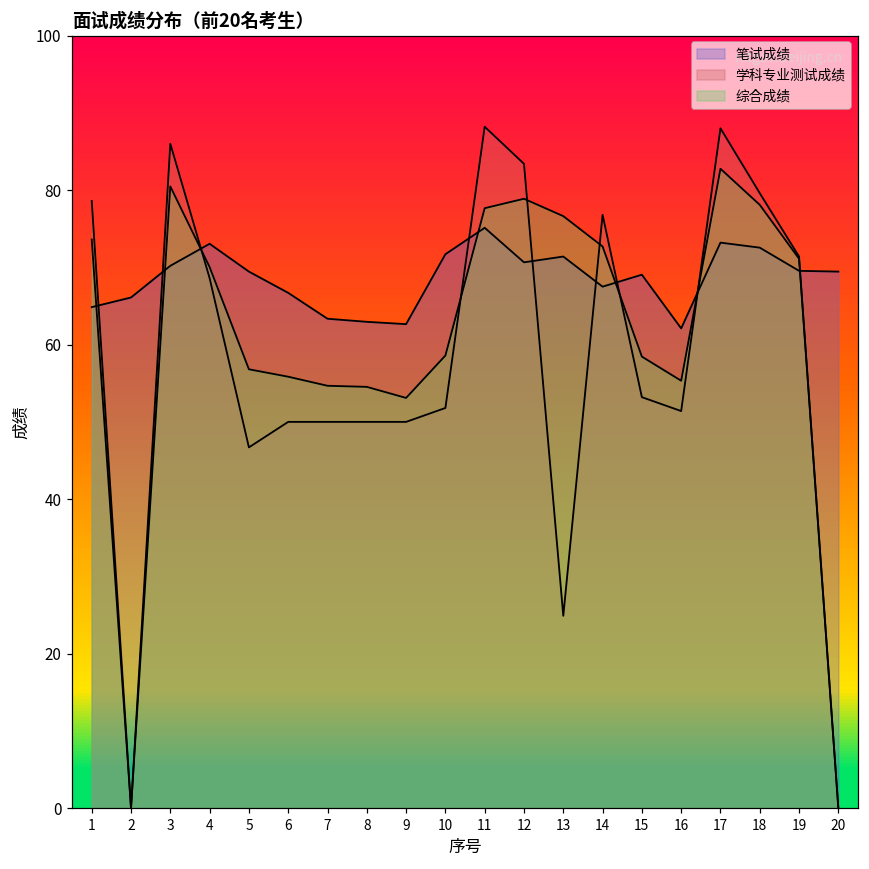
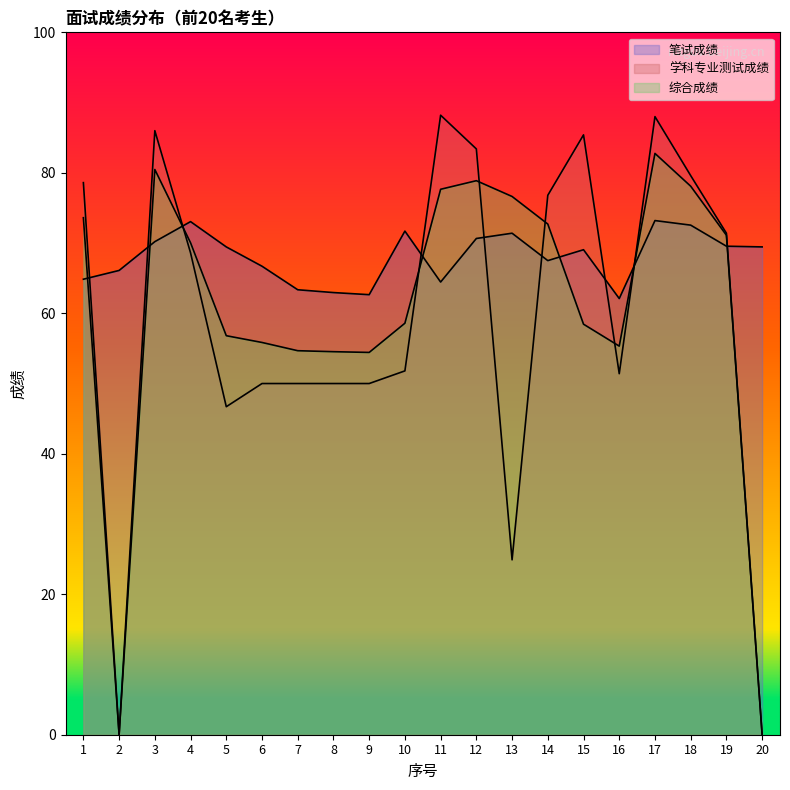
  {
    "笔试成绩": {
      "1": 65,
      "2": 66,
      "3": 70,
      "4": 73,
      "5": 69,
      "6": 67,
      "7": 63,
      "8": 63,
      "9": 63,
      "10": 72,
-     "11": 75,
+     "11": 64,
      "12": 71,
      "13": 71,
      "14": 68,
      "15": 69,
      "16": 62,
      "17": 73,
      "18": 73,
      "19": 70,
      "20": 69
    },
    "学科专业测试成绩": {
      "1": 79,
      "3": 86,
      "4": 69,
      "5": 47,
      "6": 50,
      "7": 50,
      "8": 50,
      "9": 50,
      "10": 52,
      "11": 88,
      "12": 83,
      "13": 25,
      "14": 77,
-     "15": 53,
+     "15": 85,
      "16": 51,
      "17": 88,
      "18": 80
    },
    "综合成绩": {
      "1": 74,
      "3": 80,
      "4": 70,
      "5": 57,
      "6": 56,
      "7": 55,
      "8": 55,
-     "9": 53,
+     "9": 54,
      "10": 59,
      "11": 78,
      "12": 79,
      "13": 77,
      "14": 73,
      "15": 58,
      "16": 55,
      "17": 83,
      "18": 78
    }
  }
